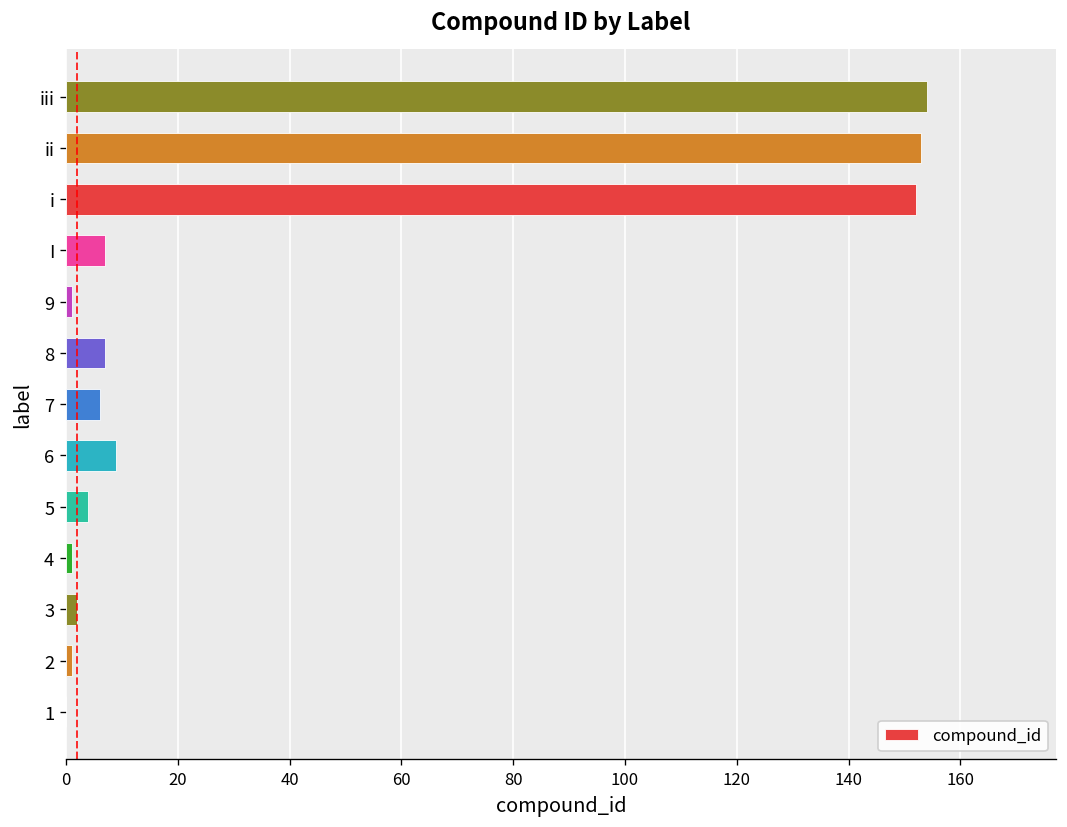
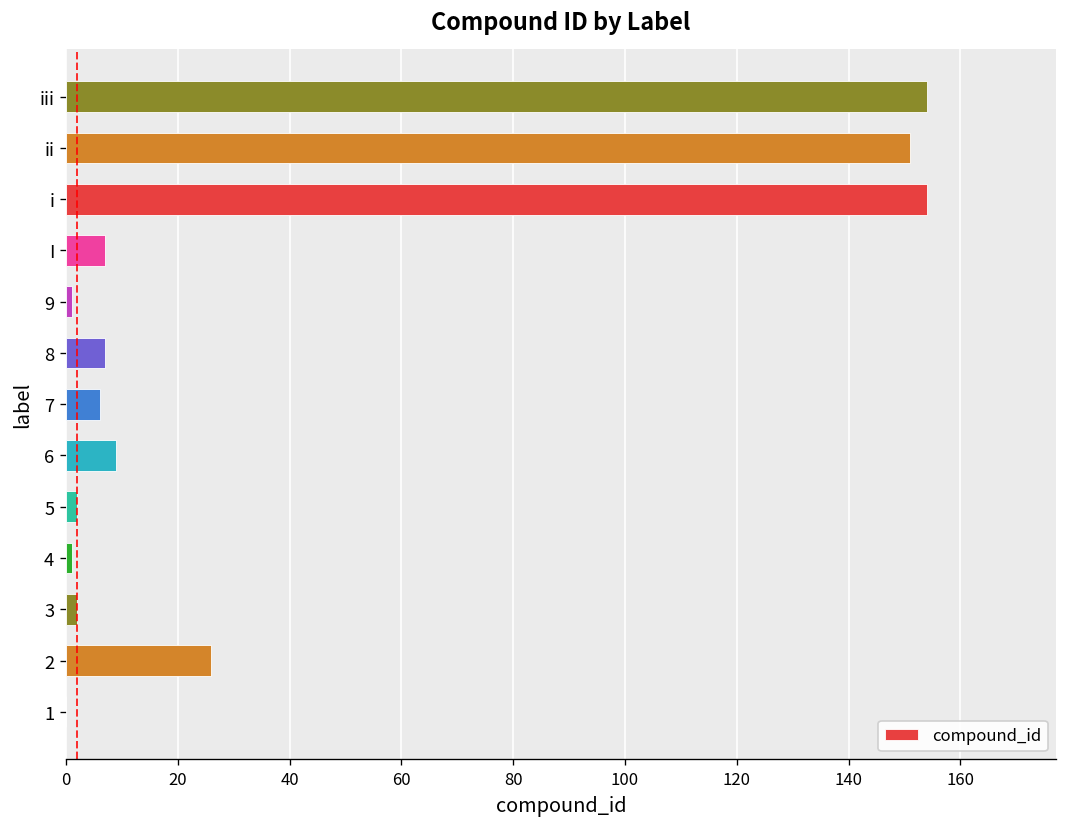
  {
    "iii": 154,
-   "ii": 153,
-   "i": 152,
+   "ii": 151,
+   "i": 154,
    "I": 7,
    "9": 1,
    "8": 7,
    "7": 6,
    "6": 9,
-   "5": 4,
+   "5": 2,
    "4": 1,
    "3": 2,
-   "2": 1,
+   "2": 26,
    "1": 0
  }
